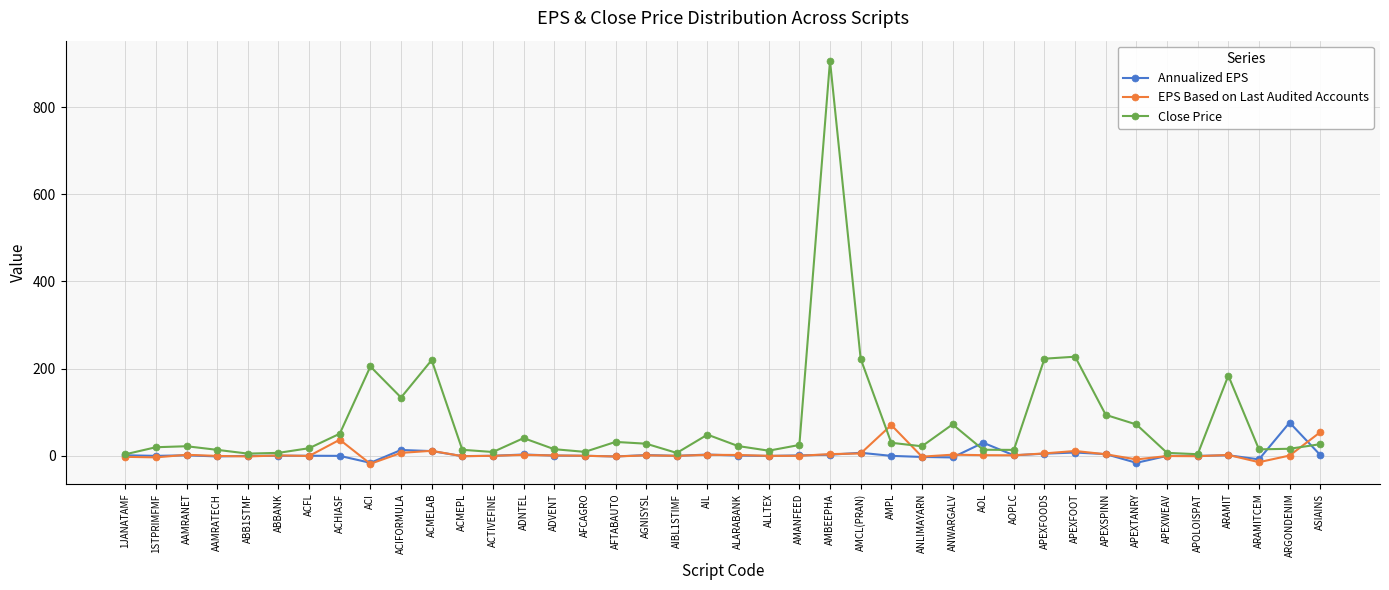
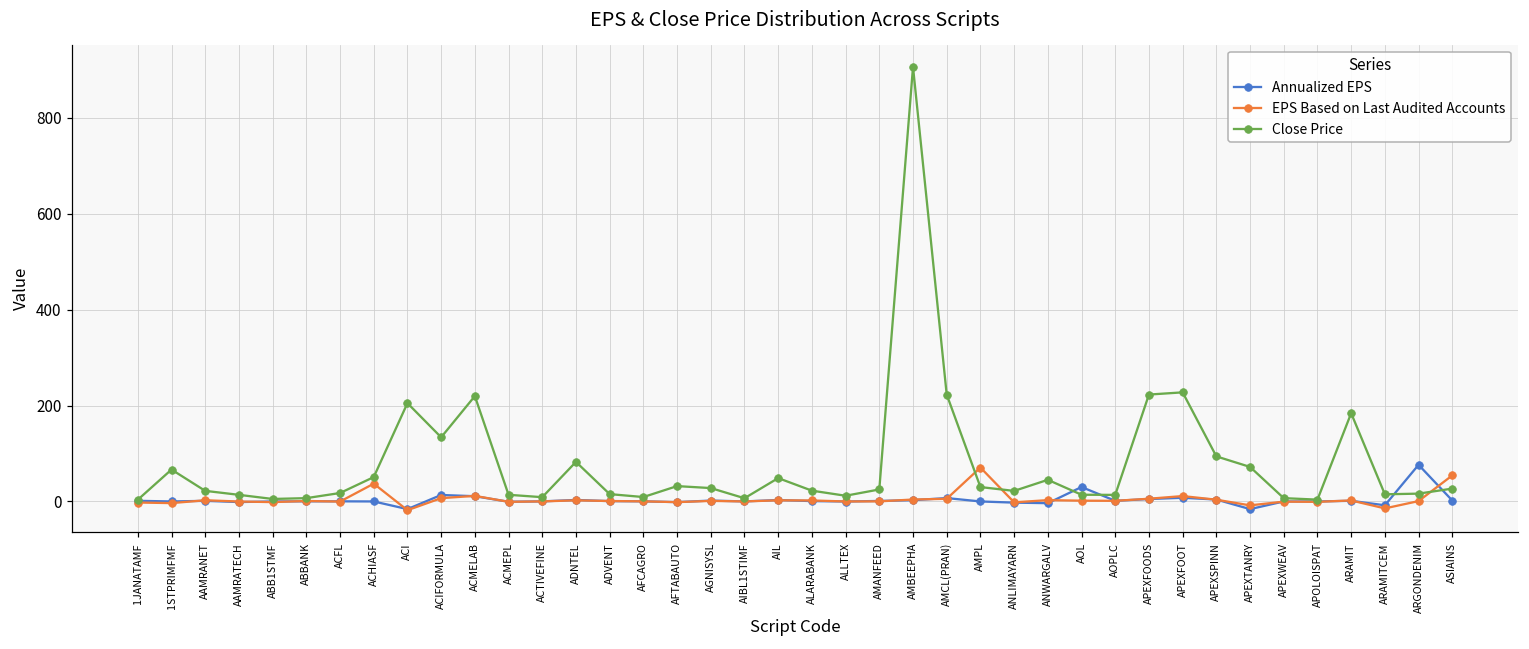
  {
    "Annualized EPS": {
      "ACHIASF": 0,
      "ACIFORMULA": 10,
      "AMPL": 0,
      "ANWARGALV": 0,
      "AOL": 30,
      "APEXTANRY": -20,
      "ARAMITCEM": -10,
      "ARGONDENIM": 80,
      "ASIAINS": 0
    },
    "EPS Based on Last Audited Accounts": {
      "ACHIASF": 40,
      "ACIFORMULA": 10,
      "AMPL": 70,
      "ANWARGALV": 0,
      "AOL": 0,
      "APEXTANRY": -10,
      "ARAMITCEM": -10,
      "ARGONDENIM": 0,
      "ASIAINS": 50
    },
    "Close Price": {
-     "1STPRIMFMF": 20,
+     "1STPRIMFMF": 70,
      "AAMRANET": 20,
      "AAMRATECH": 10,
      "ACFL": 20,
      "ACHIASF": 50,
      "ACI": 210,
      "ACIFORMULA": 130,
      "ACMELAB": 220,
      "ACMEPL": 10,
      "ACTIVEFINE": 10,
-     "ADNTEL": 40,
+     "ADNTEL": 80,
      "ADVENT": 20,
      "AFCAGRO": 10,
      "AFTABAUTO": 30,
      "AGNISYSL": 30,
      "AIBL1STIMF": 10,
      "AIL": 50,
      "ALARABANK": 20,
      "ALLTEX": 10,
      "AMANFEED": 30,
      "AMBEEPHA": 910,
      "AMCL(PRAN)": 220,
      "AMPL": 30,
      "ANLIMAYARN": 20,
-     "ANWARGALV": 70,
+     "ANWARGALV": 50,
      "AOL": 10,
      "AOPLC": 10,
      "APEXFOODS": 220,
      "APEXFOOT": 230,
      "APEXSPINN": 90,
      "APEXTANRY": 70,
      "APEXWEAV": 10,
      "ARAMIT": 180,
      "ARAMITCEM": 10,
      "ARGONDENIM": 20,
      "ASIAINS": 30
    }
  }
